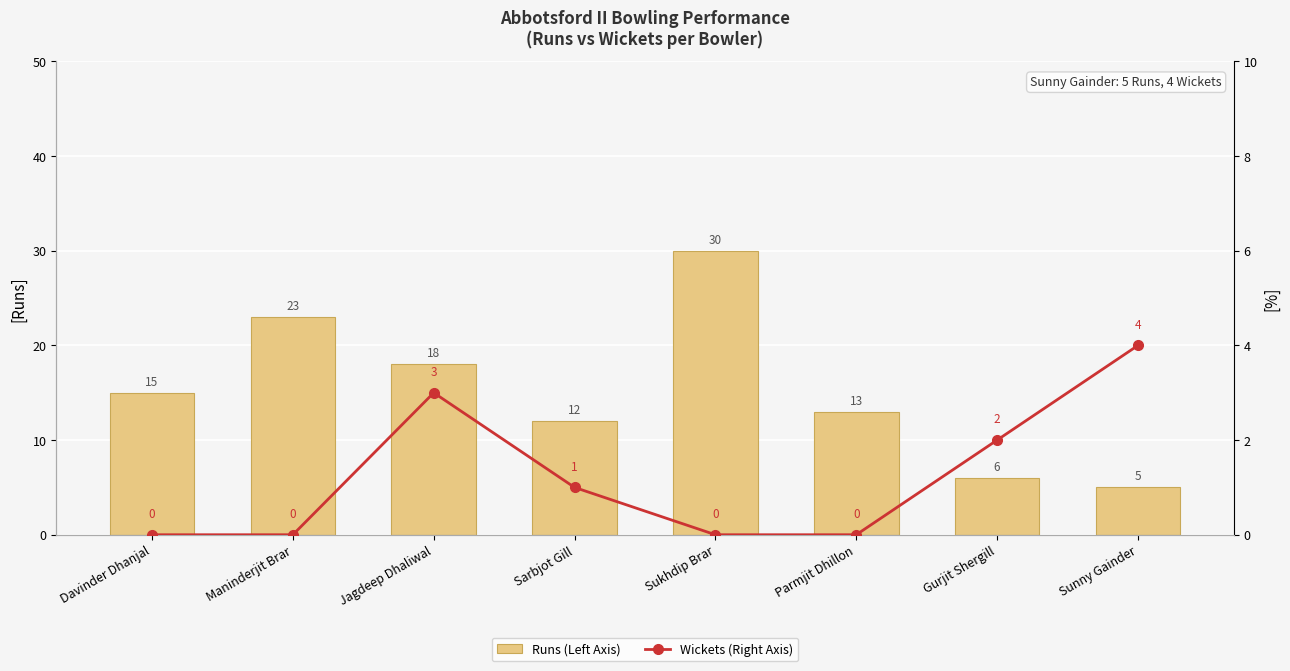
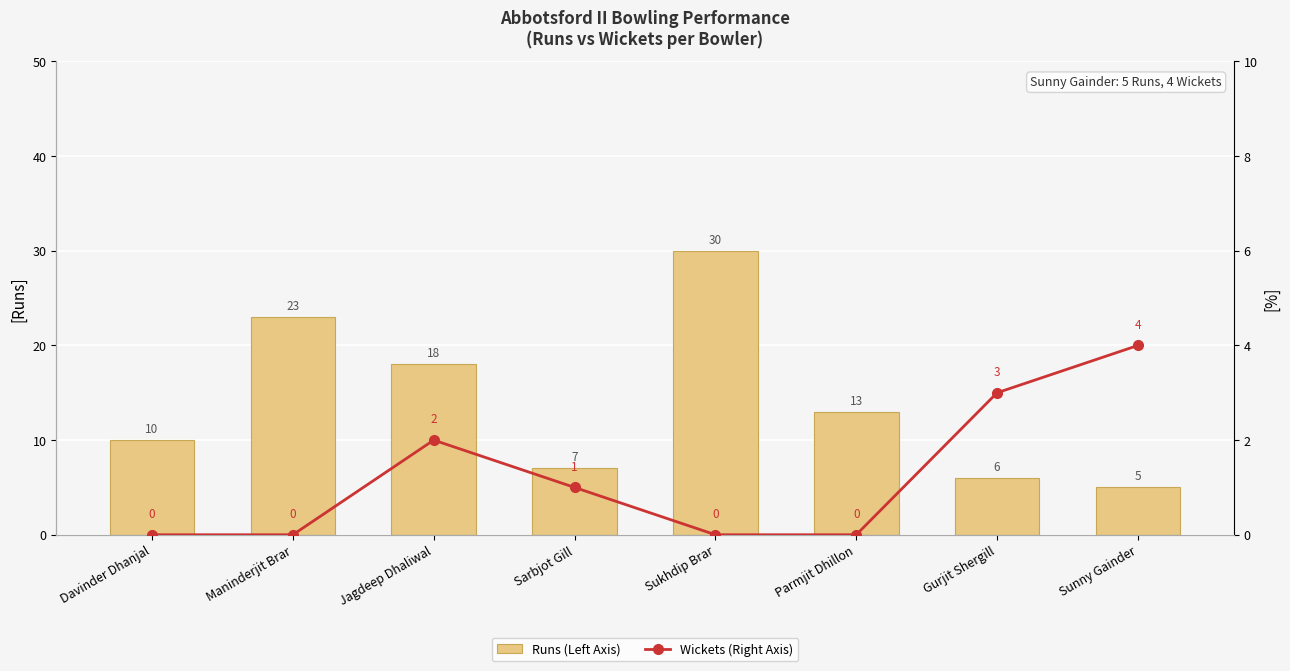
  {
    "Runs (Left Axis)": {
-     "Davinder Dhanjal": 15,
+     "Davinder Dhanjal": 10,
      "Maninderjit Brar": 23,
      "Jagdeep Dhaliwal": 18,
-     "Sarbjot Gill": 12,
+     "Sarbjot Gill": 7,
      "Sukhdip Brar": 30,
      "Parmjit Dhillon": 13,
      "Gurjit Shergill": 6,
      "Sunny Gainder": 5
    },
    "Wickets (Right Axis)": {
      "Davinder Dhanjal": 0,
      "Maninderjit Brar": 0,
-     "Jagdeep Dhaliwal": 3,
+     "Jagdeep Dhaliwal": 2,
      "Sukhdip Brar": 0,
      "Parmjit Dhillon": 0,
-     "Gurjit Shergill": 2,
+     "Gurjit Shergill": 3,
      "Sunny Gainder": 4
    }
  }
